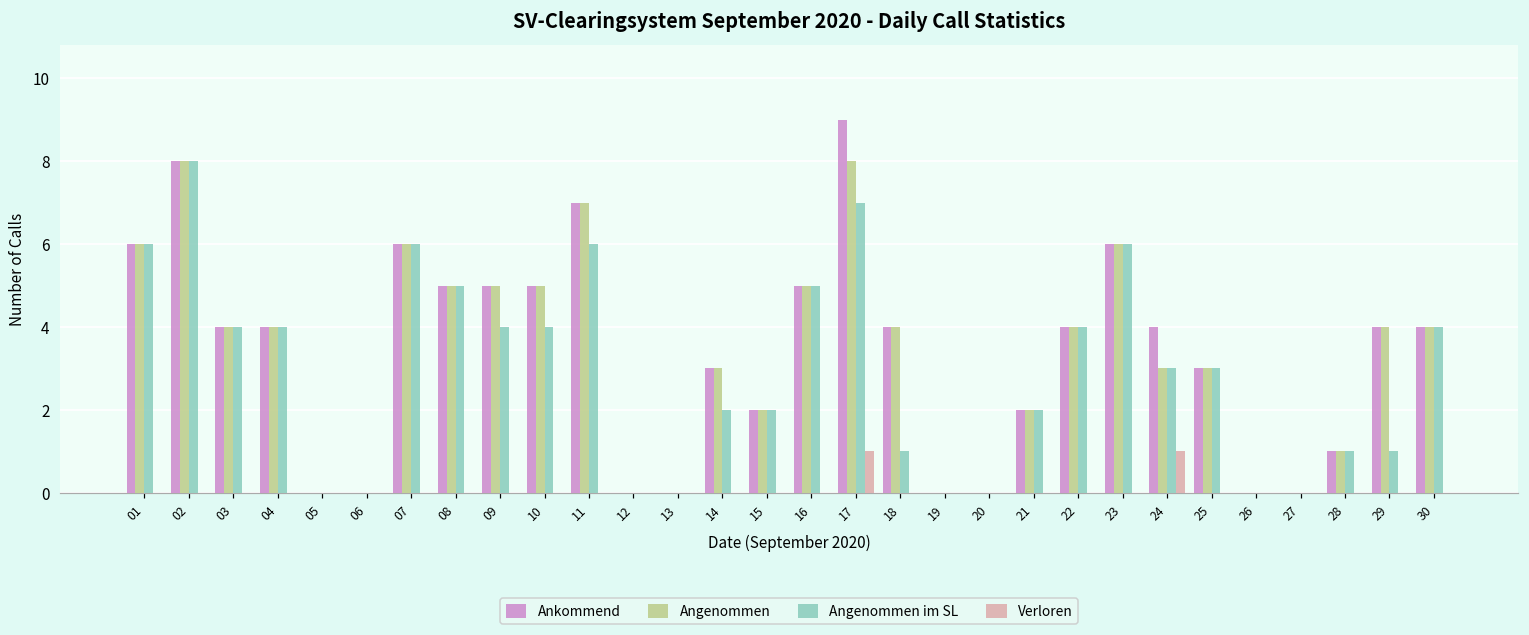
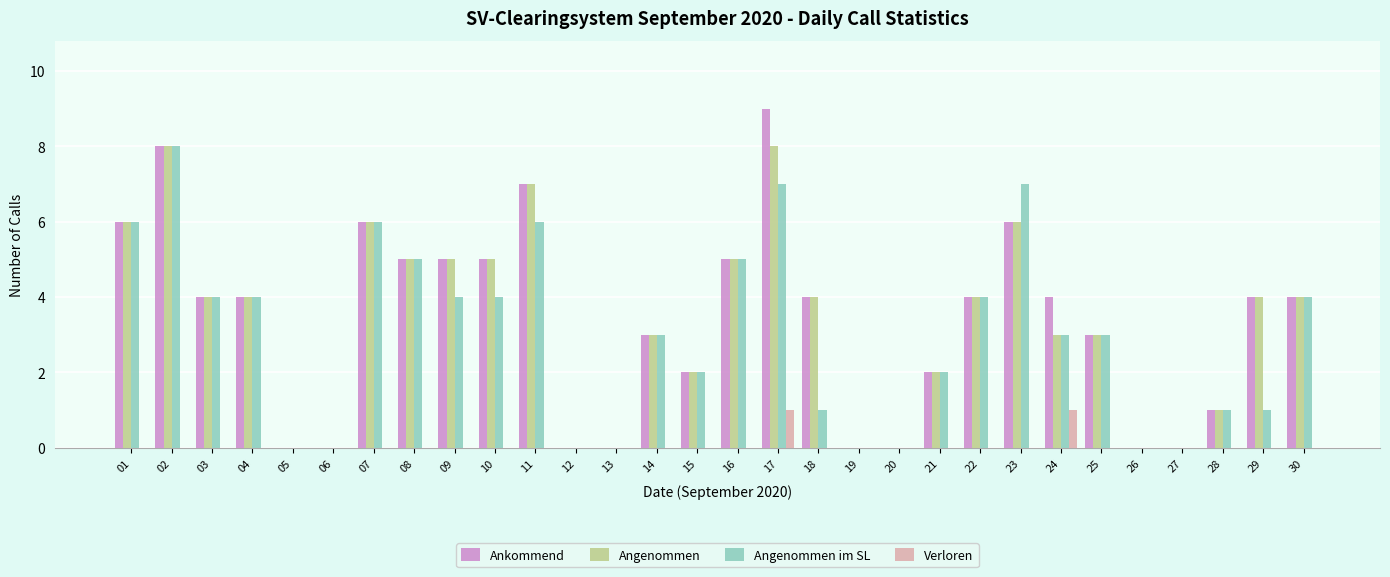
  {
    "Angenommen im SL": {
      "01": 6,
      "02": 8,
      "03": 4,
      "04": 4,
      "05": 0,
      "06": 0,
      "07": 6,
      "08": 5,
      "09": 4,
      "10": 4,
      "11": 6,
      "12": 0,
      "13": 0,
-     "14": 2,
+     "14": 3,
      "15": 2,
      "16": 5,
      "17": 7,
      "18": 1,
      "19": 0,
      "20": 0,
      "21": 2,
      "22": 4,
-     "23": 6,
+     "23": 7,
      "24": 3,
      "25": 3,
      "26": 0,
      "27": 0,
      "28": 1,
      "29": 1,
      "30": 4
    }
  }
